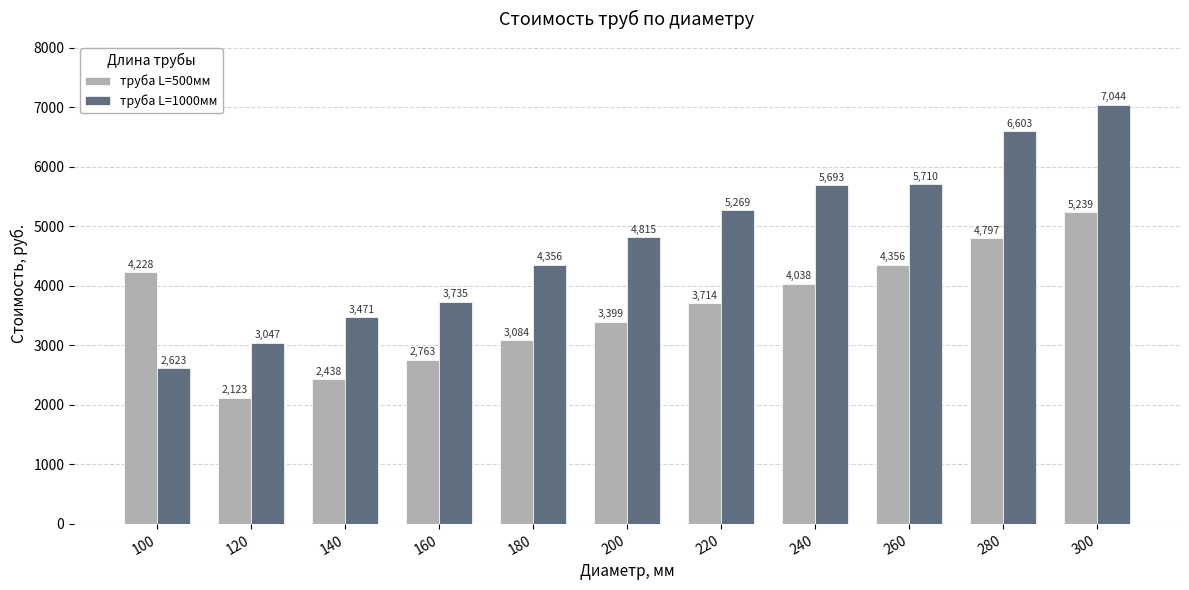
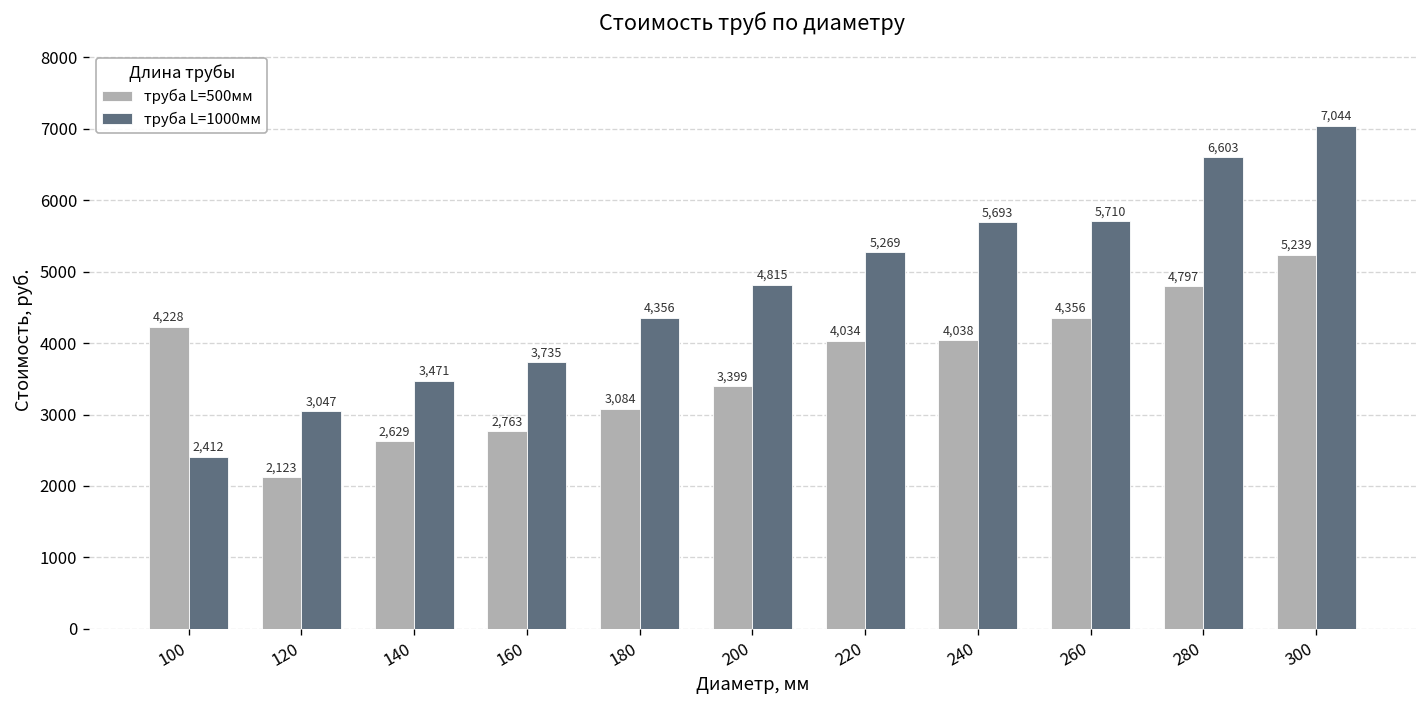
  {
    "труба L=500мм": {
      "100": "4,228",
      "120": "2,123",
-     "140": "2,438",
+     "140": "2,629",
      "160": "2,763",
      "180": "3,084",
      "200": "3,399",
-     "220": "3,714",
+     "220": "4,034",
      "240": "4,038",
      "260": "4,356",
      "280": "4,797",
      "300": "5,239"
    },
    "труба L=1000мм": {
-     "100": "2,623",
+     "100": "2,412",
      "120": "3,047",
      "140": "3,471",
      "160": "3,735",
      "180": "4,356",
      "200": "4,815",
      "220": "5,269",
      "240": "5,693",
      "260": "5,710",
      "280": "6,603",
      "300": "7,044"
    }
  }
